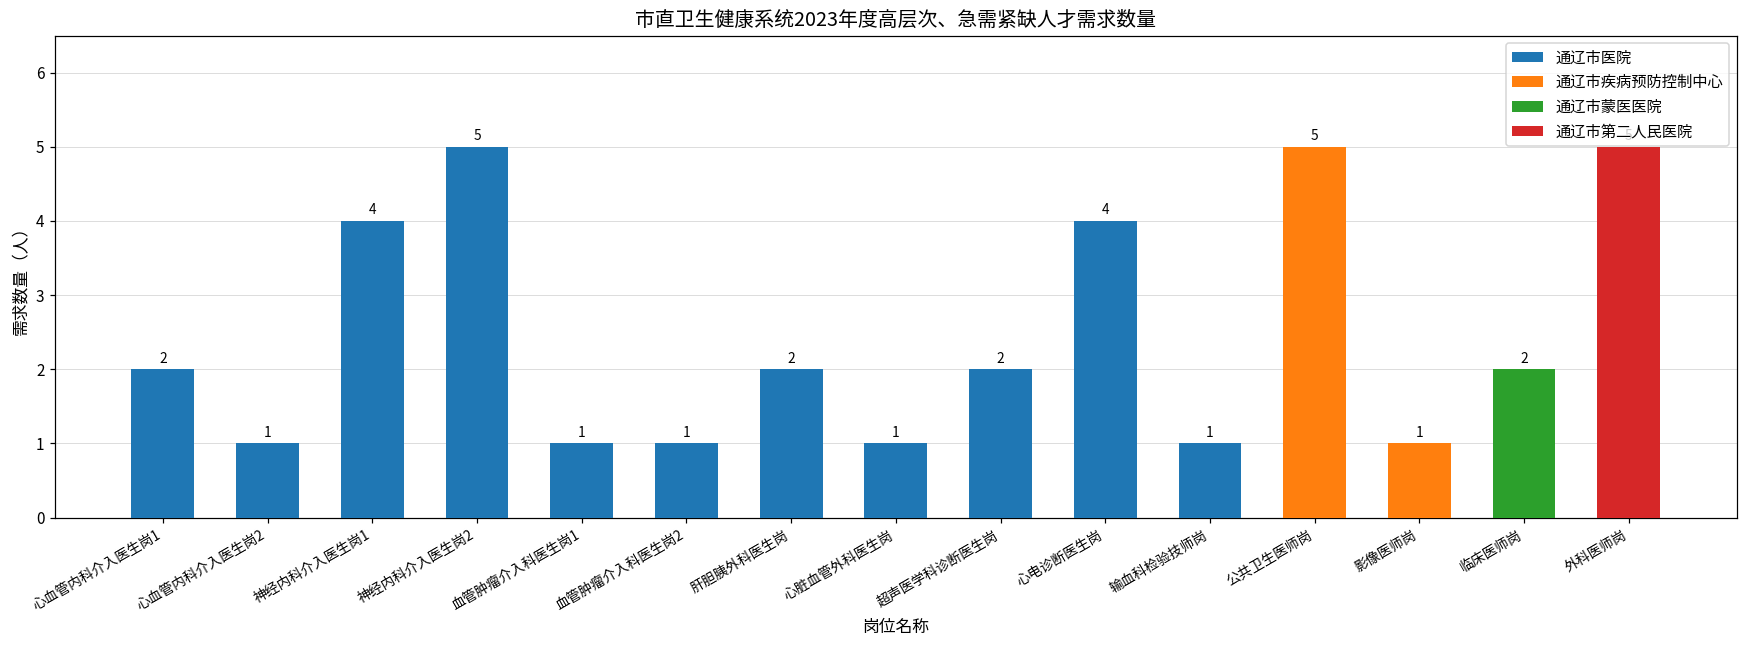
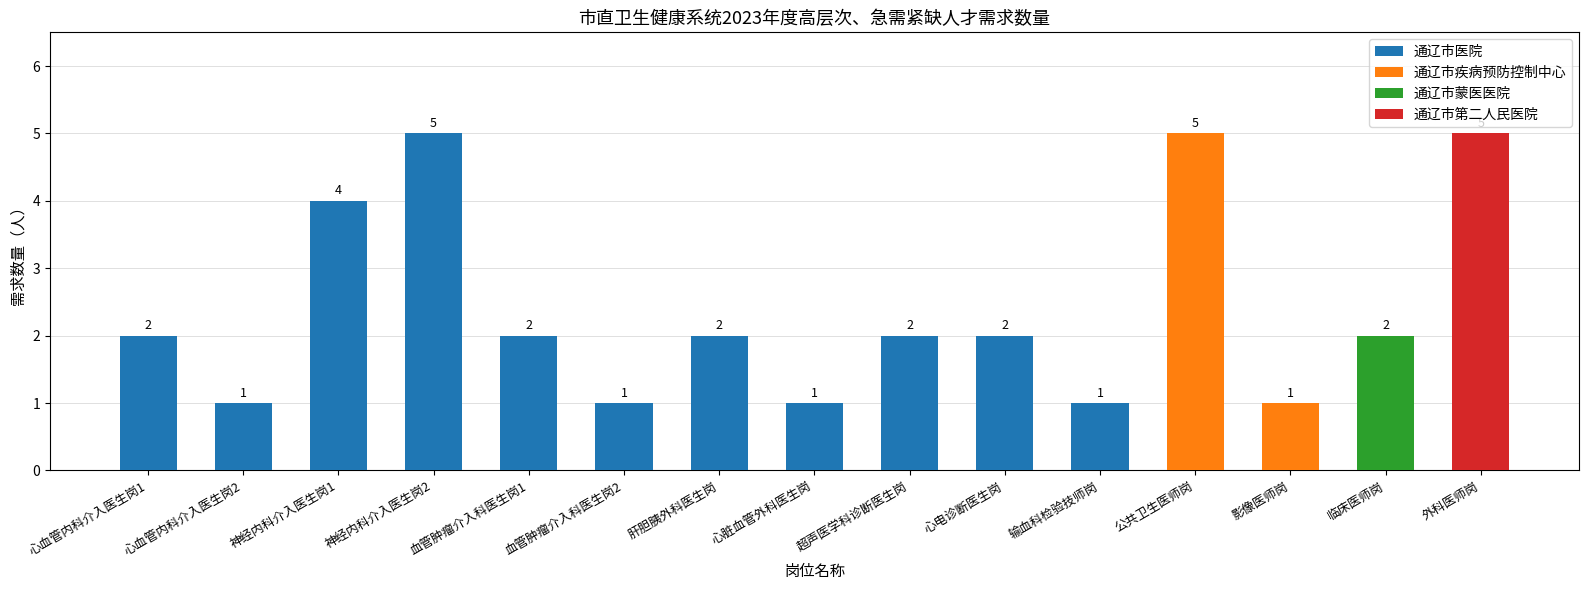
  {
    "通辽市医院": {
      "心血管内科介入医生岗1": 2,
      "心血管内科介入医生岗2": 1,
      "神经内科介入医生岗1": 4,
      "神经内科介入医生岗2": 5,
-     "血管肿瘤介入科医生岗1": 1,
+     "血管肿瘤介入科医生岗1": 2,
      "血管肿瘤介入科医生岗2": 1,
      "肝胆胰外科医生岗": 2,
      "心脏血管外科医生岗": 1,
      "超声医学科诊断医生岗": 2,
-     "心电诊断医生岗": 4,
+     "心电诊断医生岗": 2,
      "输血科检验技师岗": 1
    },
    "通辽市疾病预防控制中心": {
      "公共卫生医师岗": 5,
      "影像医师岗": 1
    },
    "通辽市蒙医医院": {
      "临床医师岗": 2
    }
  }
